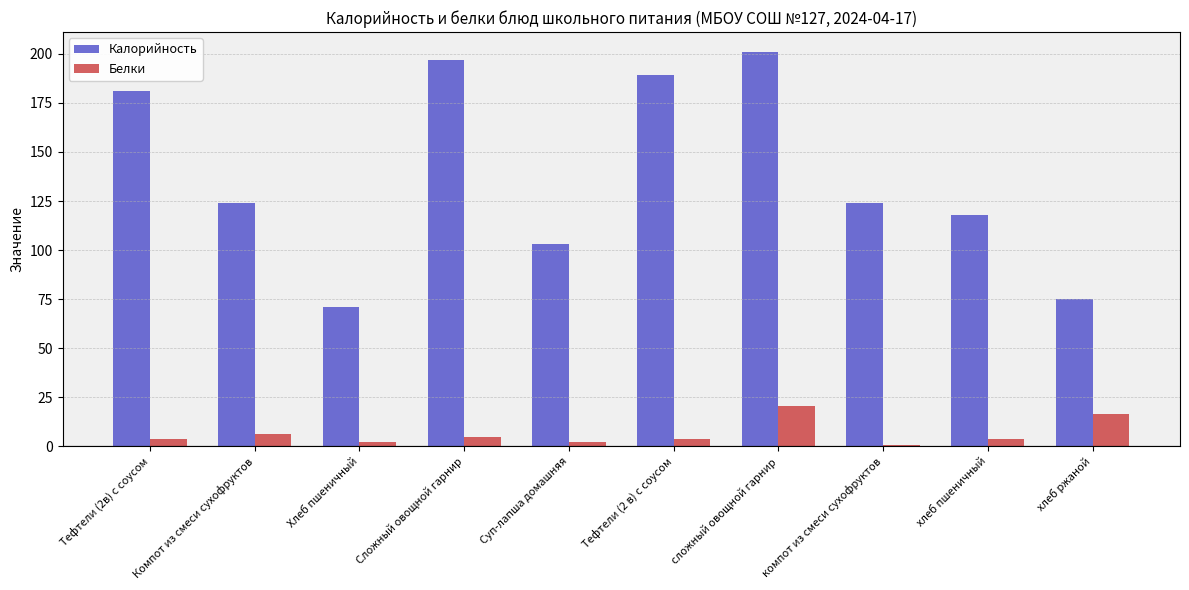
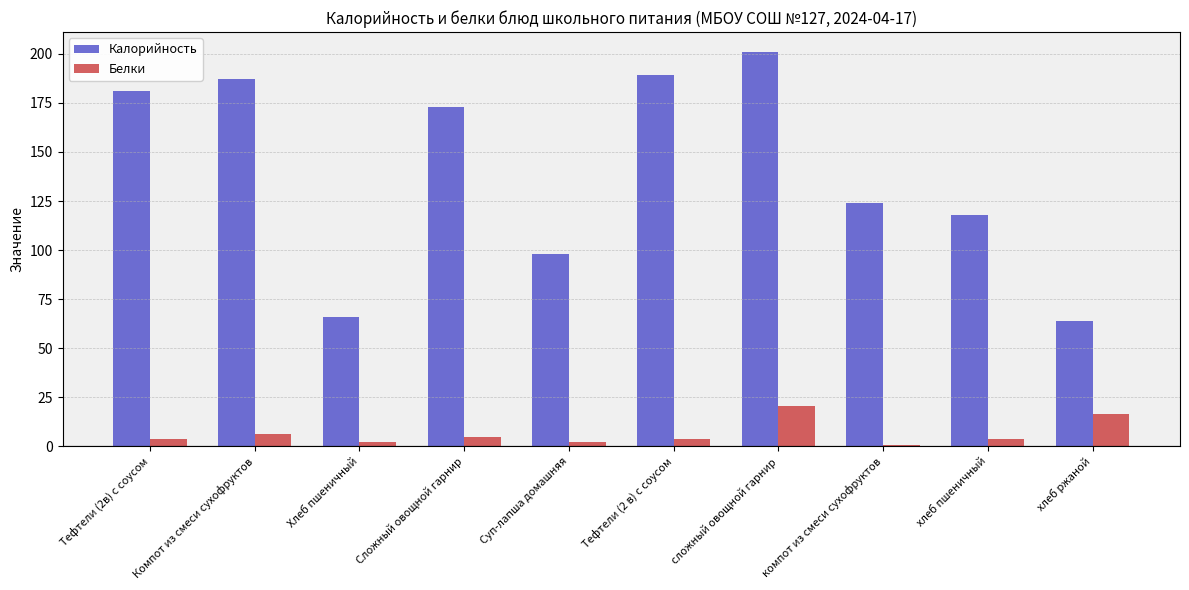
  {
    "Калорийность": {
      "Тефтели (2в) с соусом": 181,
-     "Компот из смеси сухофруктов": 124,
-     "Хлеб пшеничный": 71,
-     "Сложный овощной гарнир": 197,
-     "Суп-лапша домашняя": 103,
+     "Компот из смеси сухофруктов": 187,
+     "Хлеб пшеничный": 66,
+     "Сложный овощной гарнир": 173,
+     "Суп-лапша домашняя": 98,
      "Тефтели (2 в) с соусом": 189,
      "сложный овощной гарнир": 201,
      "компот из смеси сухофруктов": 124,
      "хлеб пшеничный": 118,
-     "хлеб ржаной": 75
+     "хлеб ржаной": 64
    },
    "Белки": {
      "Тефтели (2в) с соусом": 4,
      "Компот из смеси сухофруктов": 6,
      "Хлеб пшеничный": 2,
      "Сложный овощной гарнир": 5,
      "Суп-лапша домашняя": 2,
      "Тефтели (2 в) с соусом": 4,
      "сложный овощной гарнир": 21,
      "хлеб пшеничный": 4,
      "хлеб ржаной": 16
    }
  }
